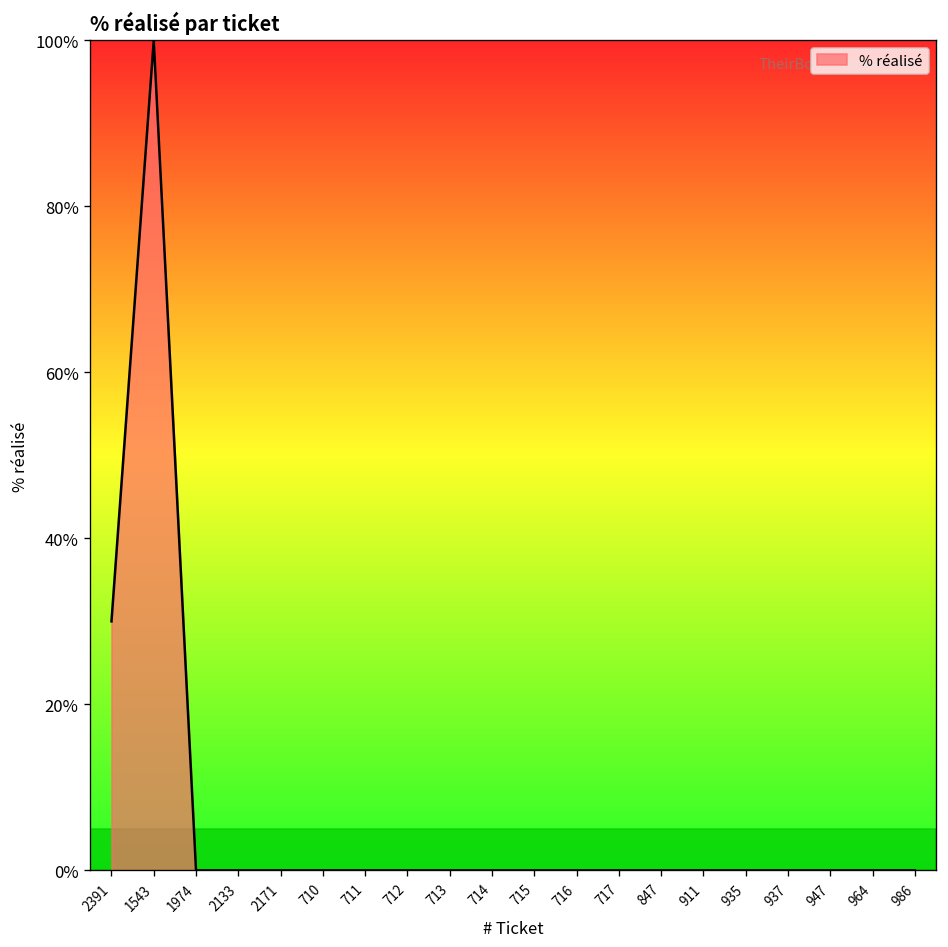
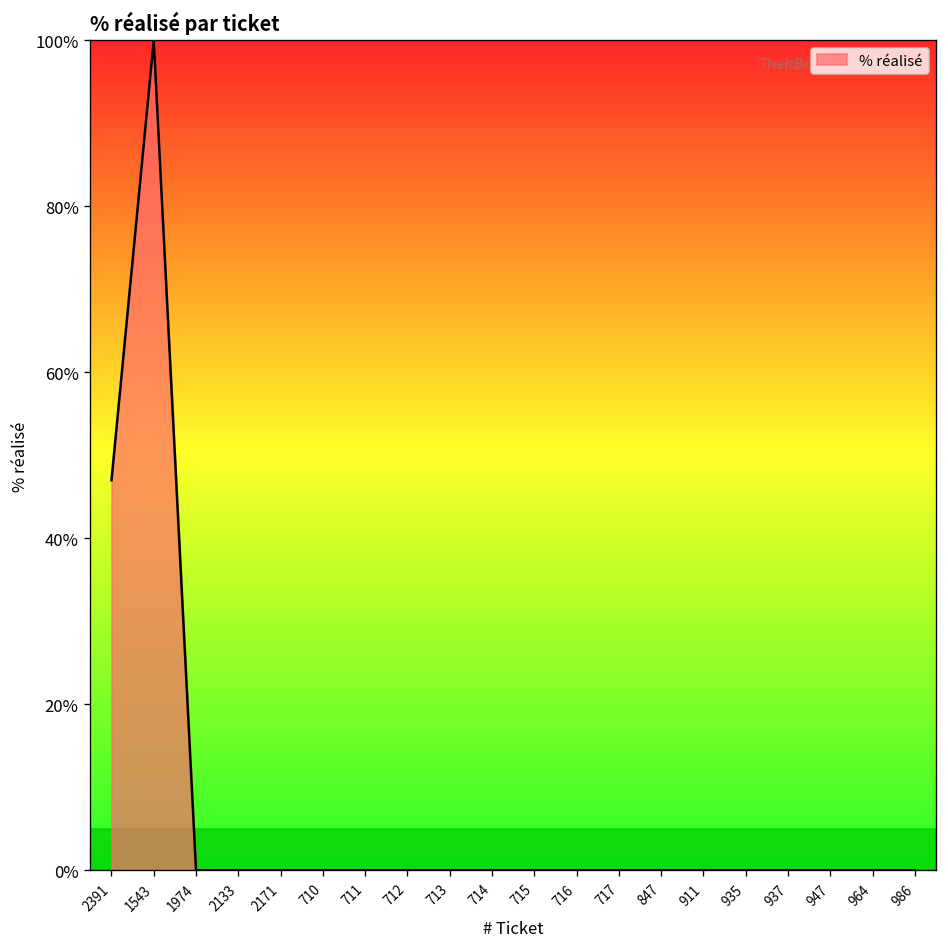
  {
-   "2391": "30%",
+   "2391": "47%",
    "1543": "100%"
  }
